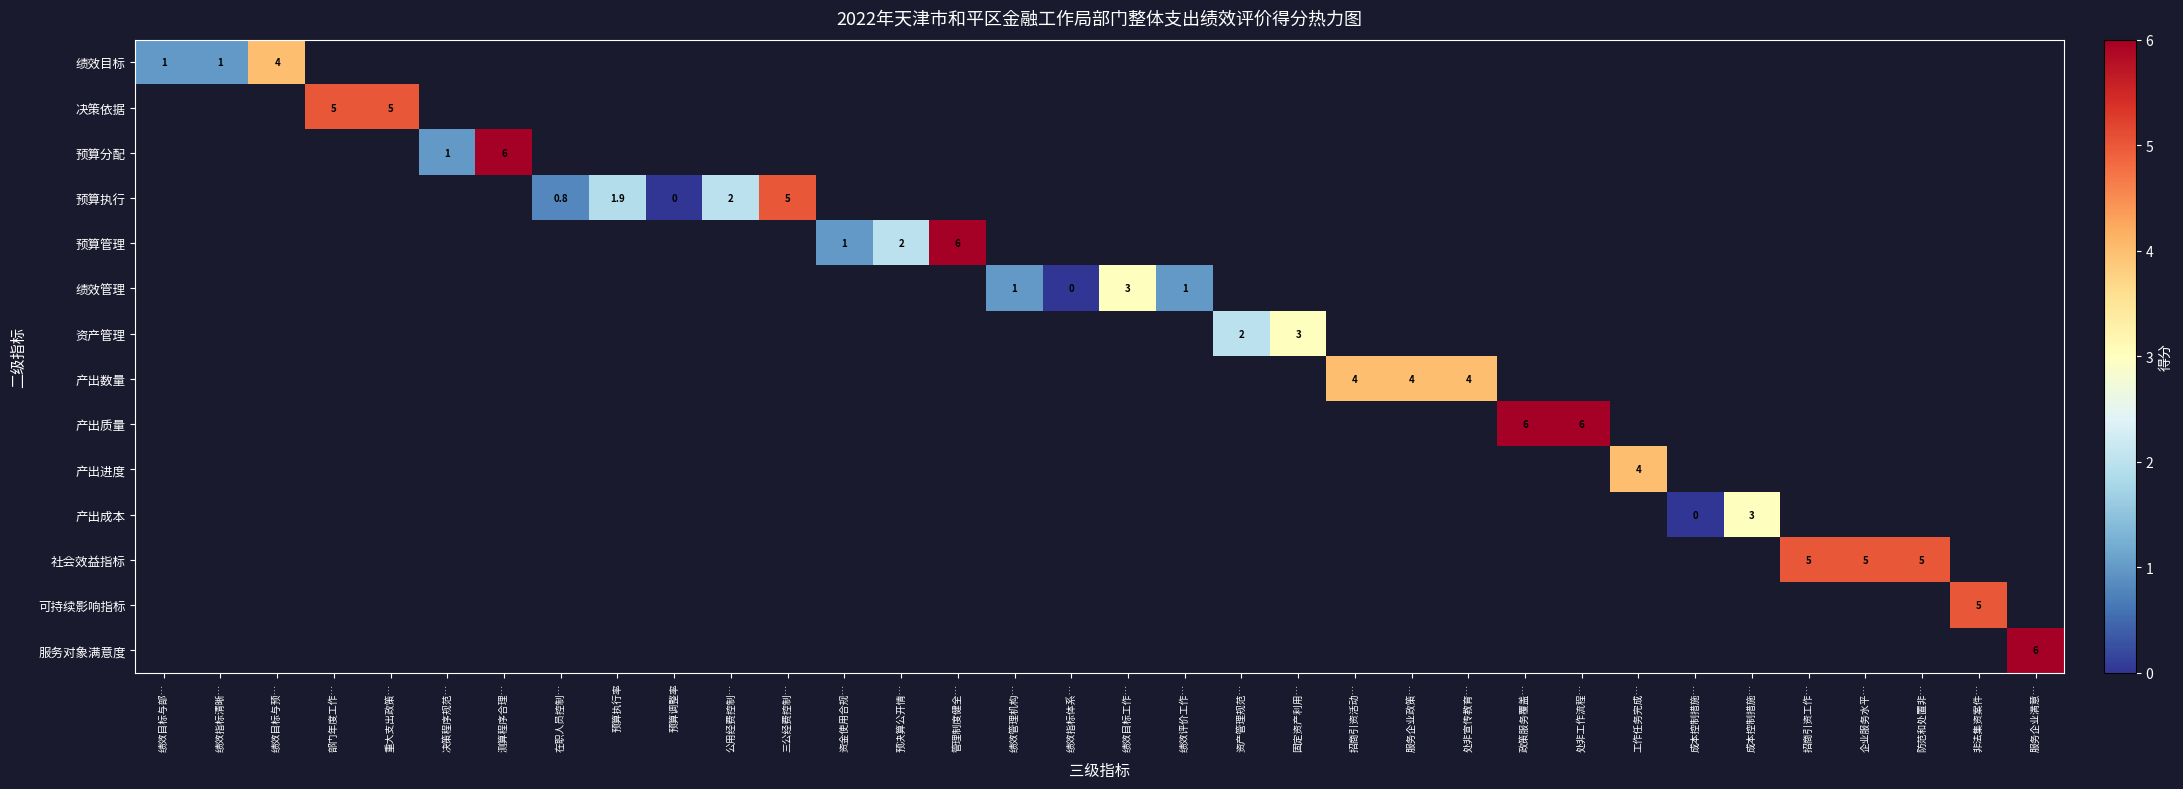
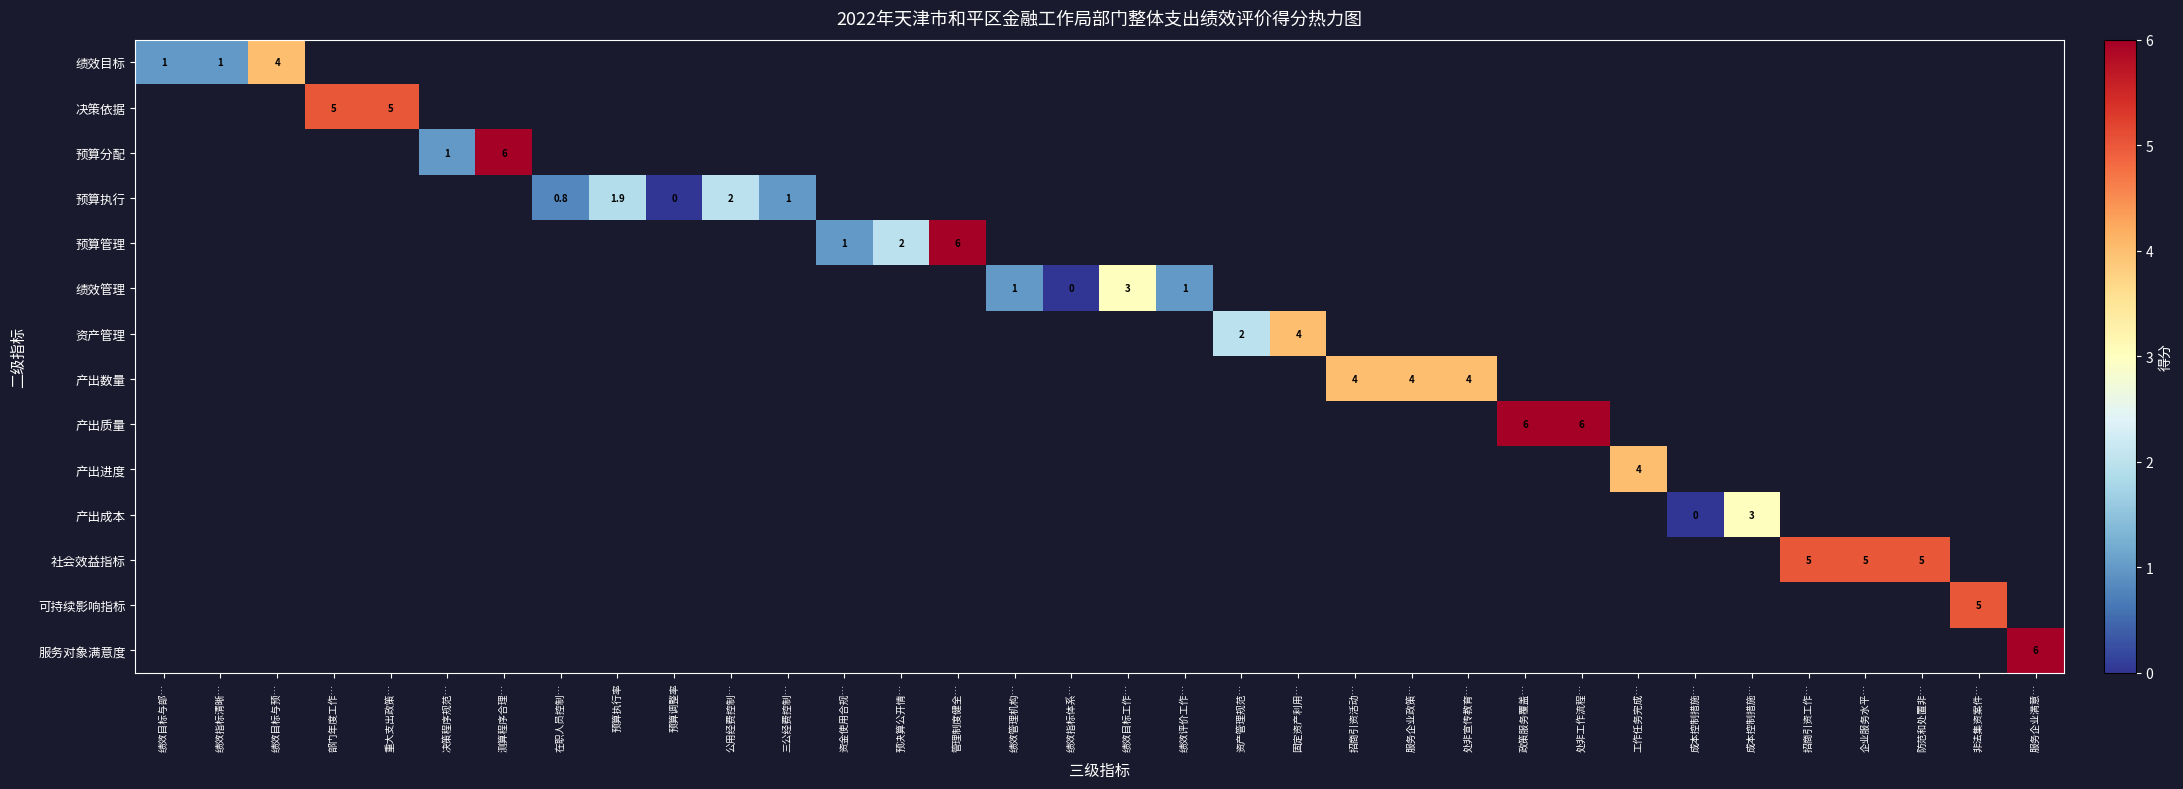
  {
    "绩效目标": {
      "绩效目标与部…": 1,
      "绩效指标清晰…": 1,
      "绩效目标与预…": 4
    },
    "决策依据": {
      "部门年度工作…": 5,
      "重大支出政策…": 5
    },
    "预算分配": {
      "决策程序规范…": 1,
      "测算程序合理…": 6
    },
    "预算执行": {
      "在职人员控制…": 0.8,
      "预算执行率": 1.9,
      "预算调整率": 0,
      "公用经费控制…": 2,
-     "三公经费控制…": 5
+     "三公经费控制…": 1
    },
    "预算管理": {
      "资金使用合规…": 1,
      "预决算公开情…": 2,
      "管理制度健全…": 6
    },
    "绩效管理": {
      "绩效管理机构…": 1,
      "绩效指标体系…": 0,
      "绩效目标工作…": 3,
      "绩效评价工作…": 1
    },
    "资产管理": {
      "资产管理规范…": 2,
-     "固定资产利用…": 3
+     "固定资产利用…": 4
    },
    "产出数量": {
      "招商引资活动…": 4,
      "服务企业政策…": 4,
      "处非宣传教育…": 4
    },
    "产出质量": {
      "政策服务覆盖…": 6,
      "处非工作流程…": 6
    },
    "产出进度": {
      "工作任务完成…": 4
    },
    "社会效益指标": {
      "招商引资工作…": 5,
      "企业服务水平…": 5,
      "防范和处置非…": 5
    },
    "可持续影响指标": {
      "非法集资案件…": 5
    },
    "服务对象满意度": {
      "服务企业满意…": 6
    }
  }
